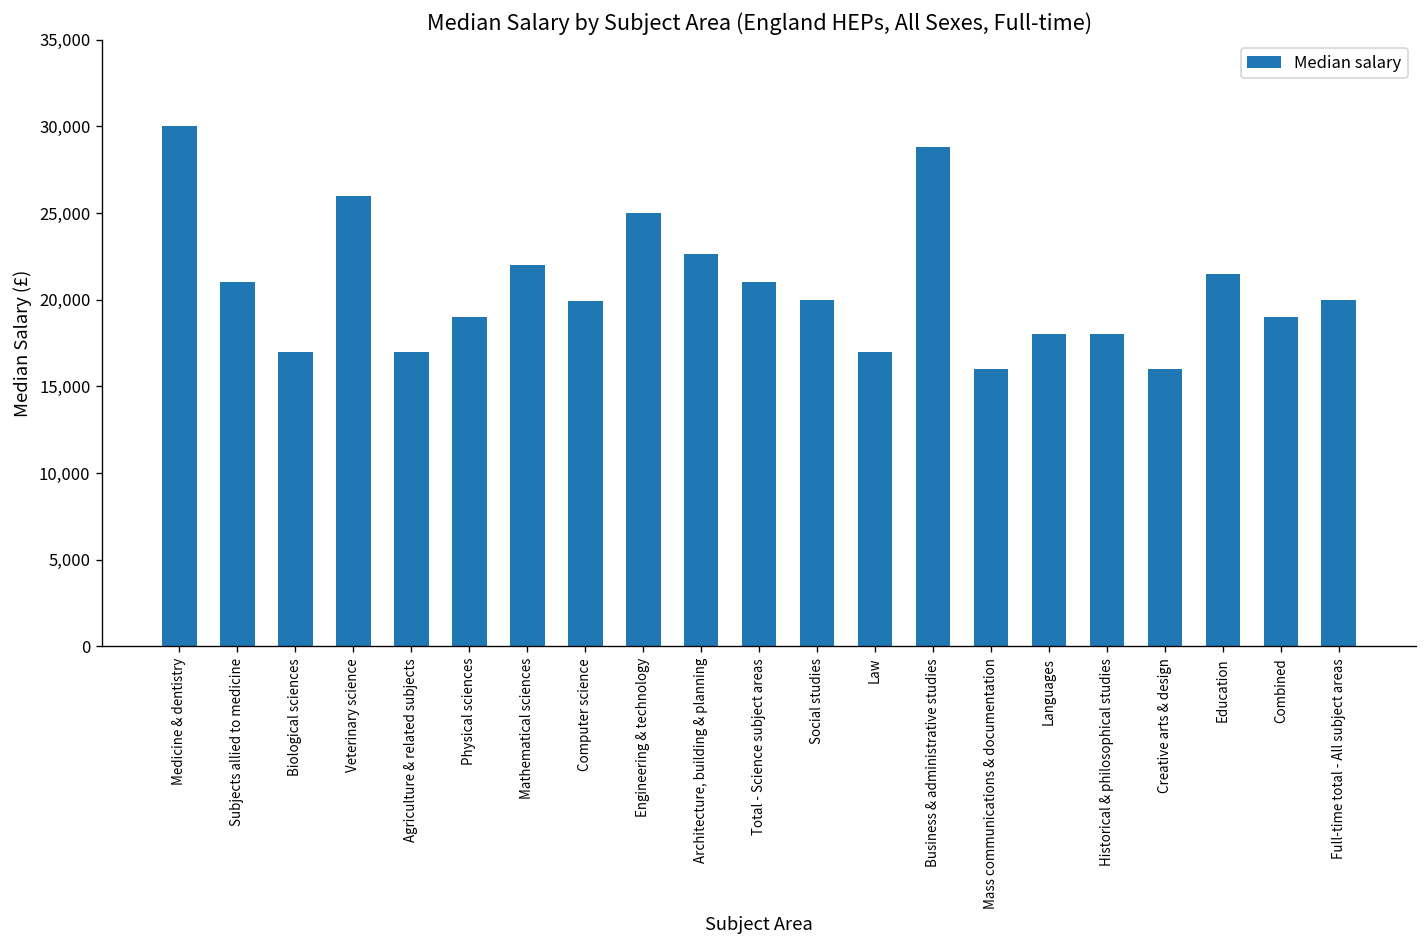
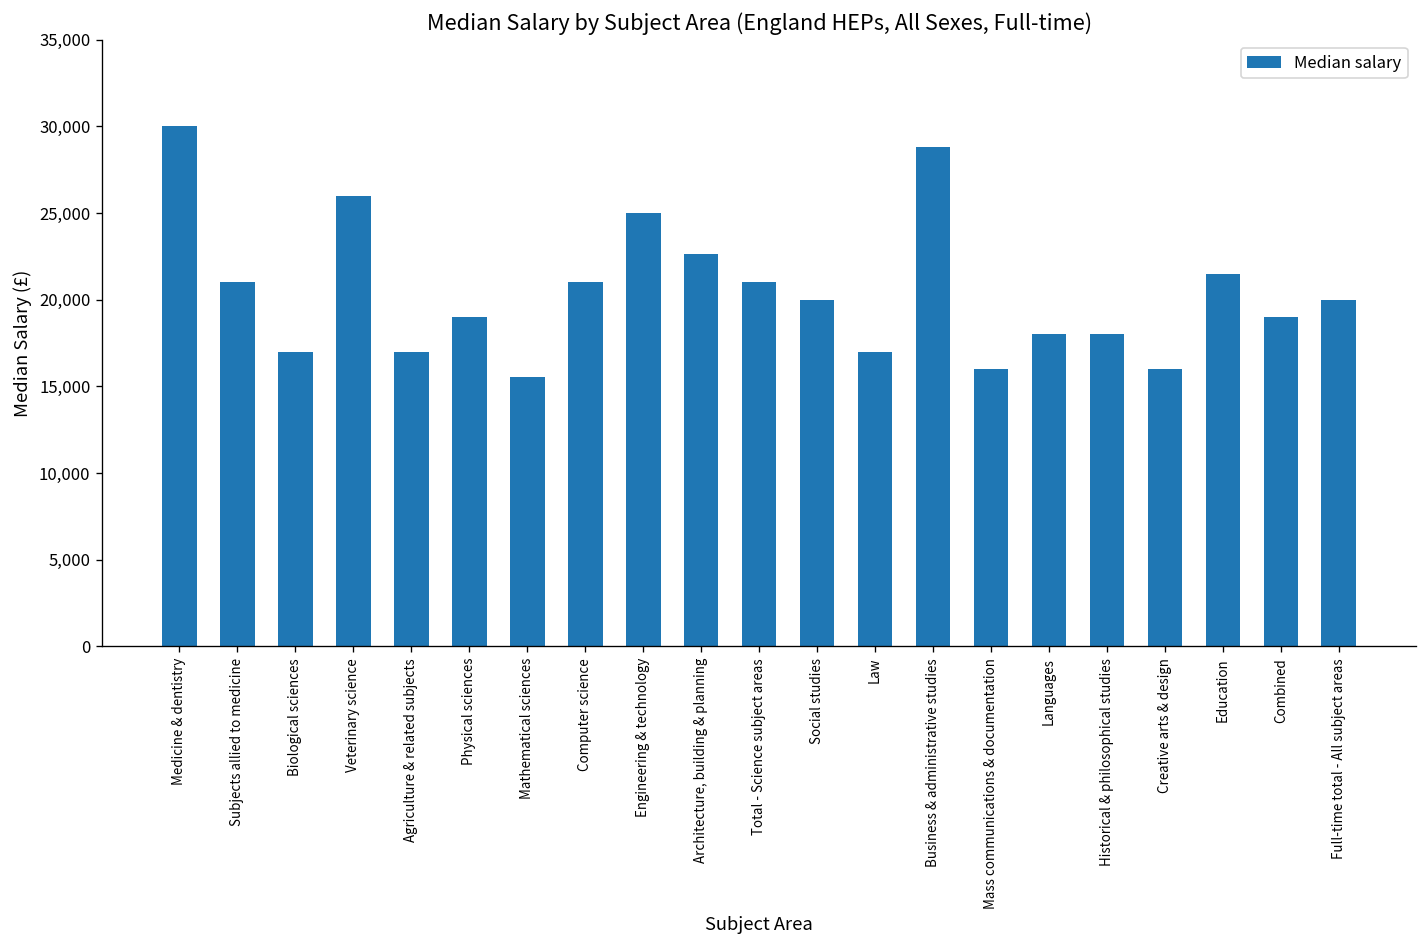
  {
    "Medicine & dentistry": "30,000",
    "Subjects allied to medicine": "21,000",
    "Biological sciences": "17,000",
    "Veterinary science": "26,000",
    "Agriculture & related subjects": "17,000",
    "Physical sciences": "19,000",
-   "Mathematical sciences": "22,000",
-   "Computer science": "20,000",
+   "Mathematical sciences": "15,500",
+   "Computer science": "21,000",
    "Engineering & technology": "25,000",
    "Architecture, building & planning": "22,600",
    "Total - Science subject areas": "21,000",
    "Social studies": "20,000",
    "Law": "17,000",
    "Business & administrative studies": "28,800",
    "Mass communications & documentation": "16,000",
    "Languages": "18,000",
    "Historical & philosophical studies": "18,000",
    "Creative arts & design": "16,000",
    "Education": "21,500",
    "Combined": "19,000",
    "Full-time total - All subject areas": "20,000"
  }
